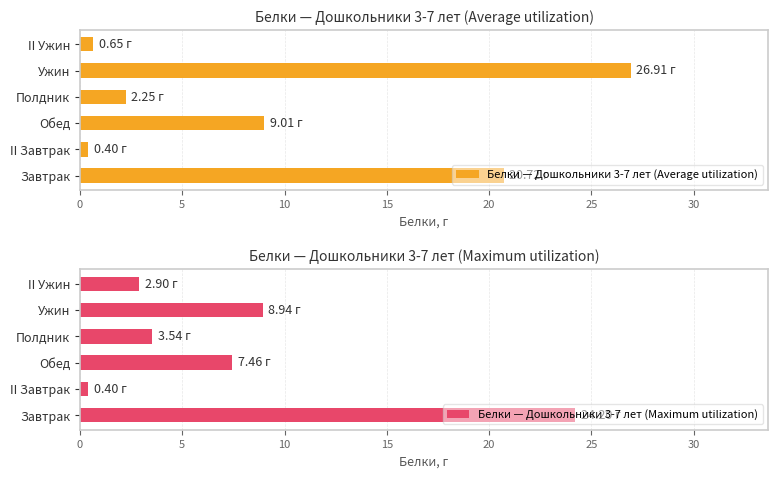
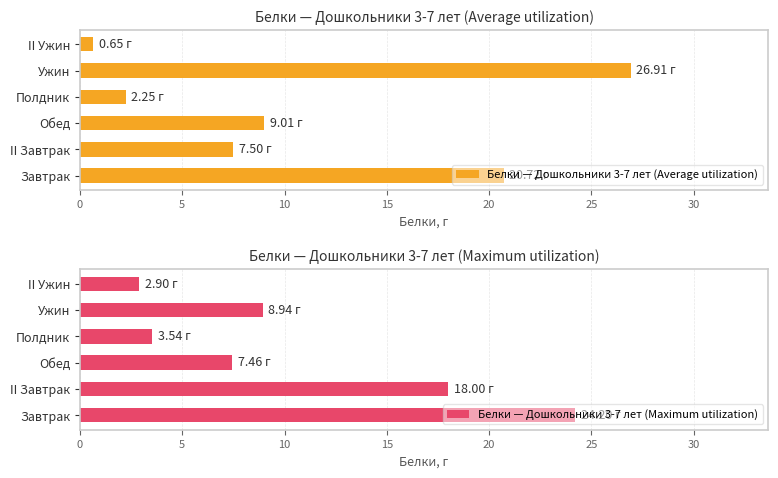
  {
    "Белки — Дошкольники 3-7 лет (Average utilization)": {
      "II Ужин": 0.65,
      "Ужин": 26.91,
      "Полдник": 2.25,
      "Обед": 9.01,
-     "II Завтрак": 0.40
+     "II Завтрак": 7.50
    },
    "Белки — Дошкольники 3-7 лет (Maximum utilization)": {
      "II Ужин": 2.90,
      "Ужин": 8.94,
      "Полдник": 3.54,
      "Обед": 7.46,
-     "II Завтрак": 0.40
+     "II Завтрак": 18.00
    }
  }
